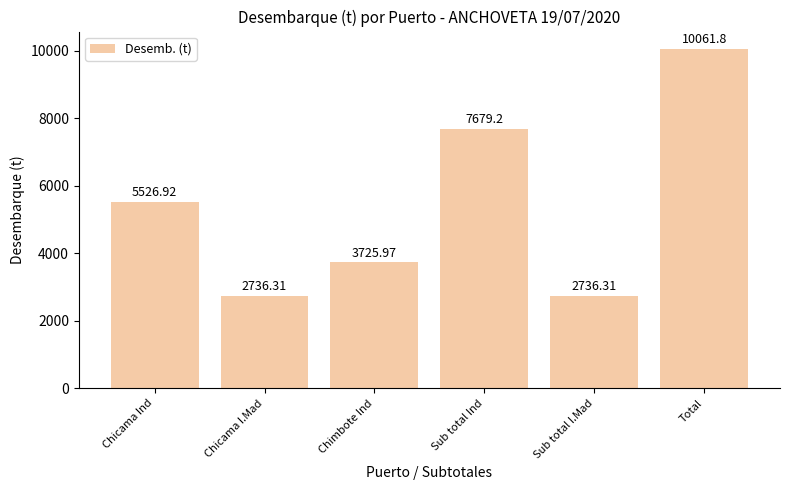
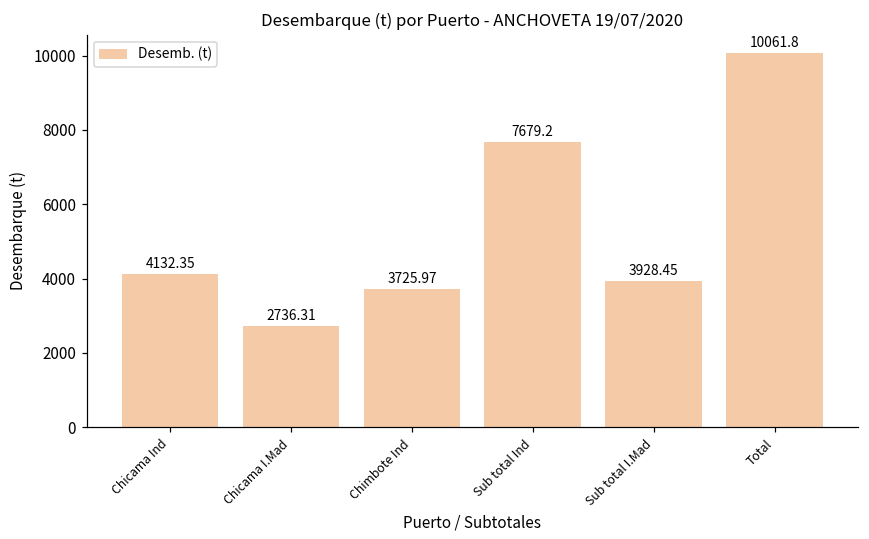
  {
-   "Chicama Ind": 5526.92,
+   "Chicama Ind": 4132.35,
    "Chicama I.Mad": 2736.31,
    "Chimbote Ind": 3725.97,
    "Sub total Ind": 7679.2,
-   "Sub total I.Mad": 2736.31,
+   "Sub total I.Mad": 3928.45,
    "Total": 10061.8
  }
